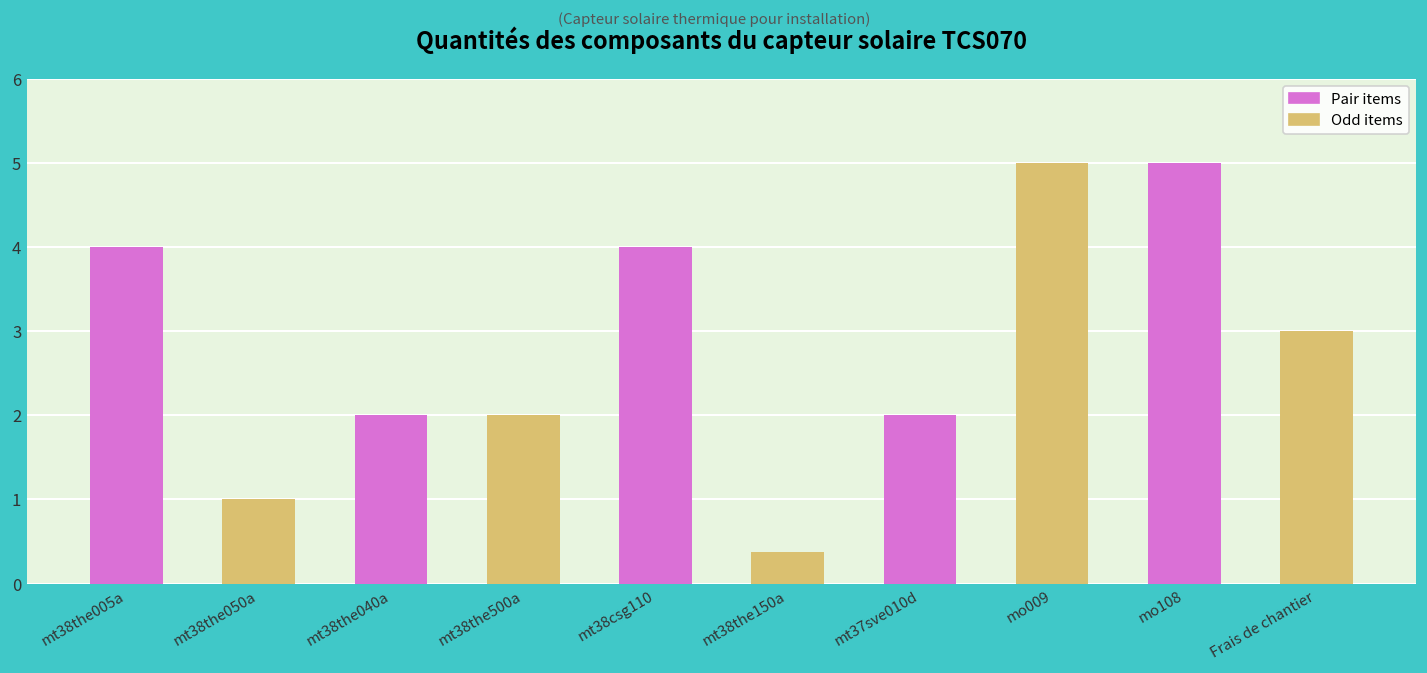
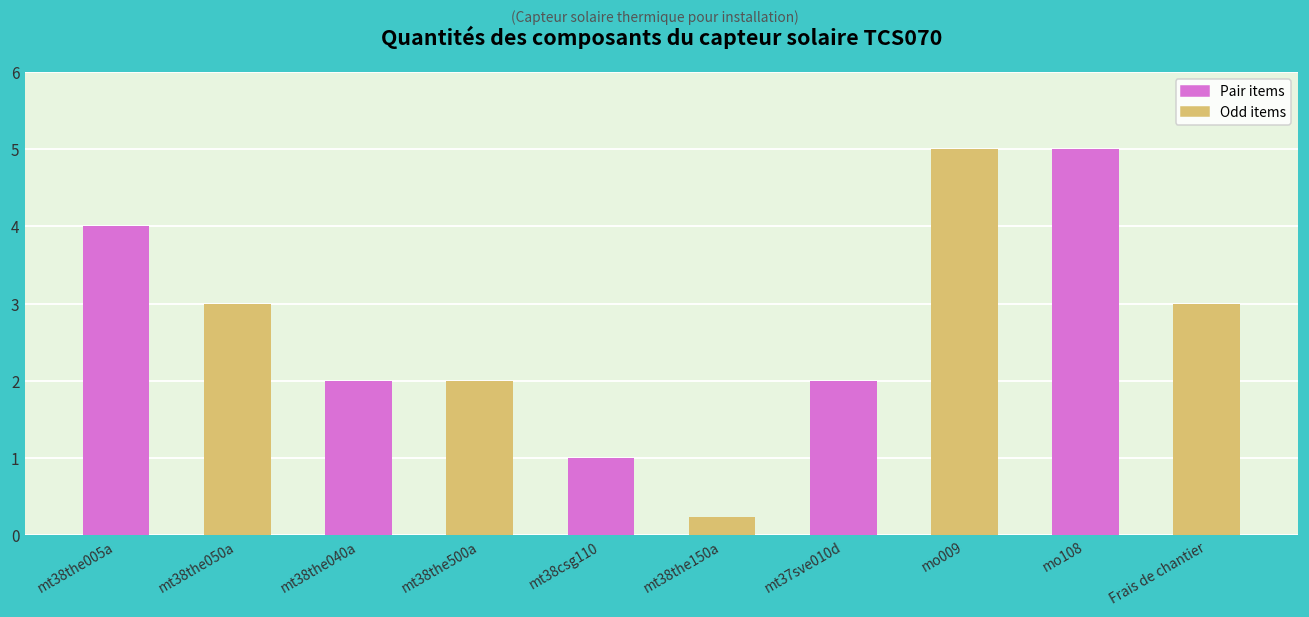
  {
    "mt38the005a": 4.0,
-   "mt38the050a": 1,
+   "mt38the050a": 3,
    "mt38the040a": 2.0,
    "mt38the500a": 2.0,
-   "mt38csg110": 4,
-   "mt38the150a": 0.4,
+   "mt38csg110": 1,
+   "mt38the150a": 0.2,
    "mt37sve010d": 2.0,
    "mo009": 5.0,
    "mo108": 5.0,
    "Frais de chantier": 3.0
  }
